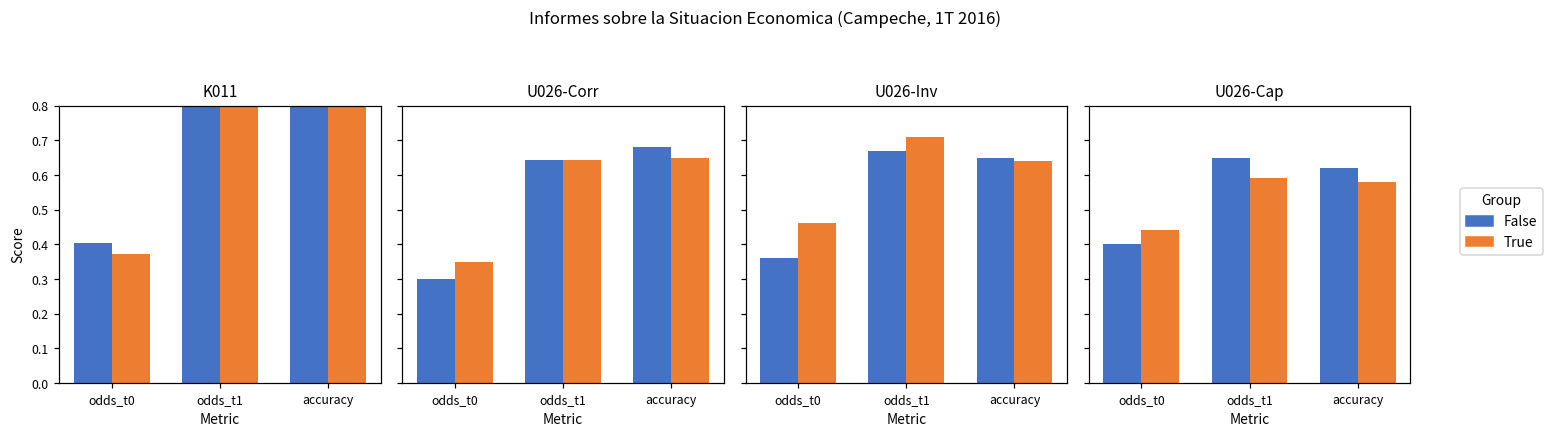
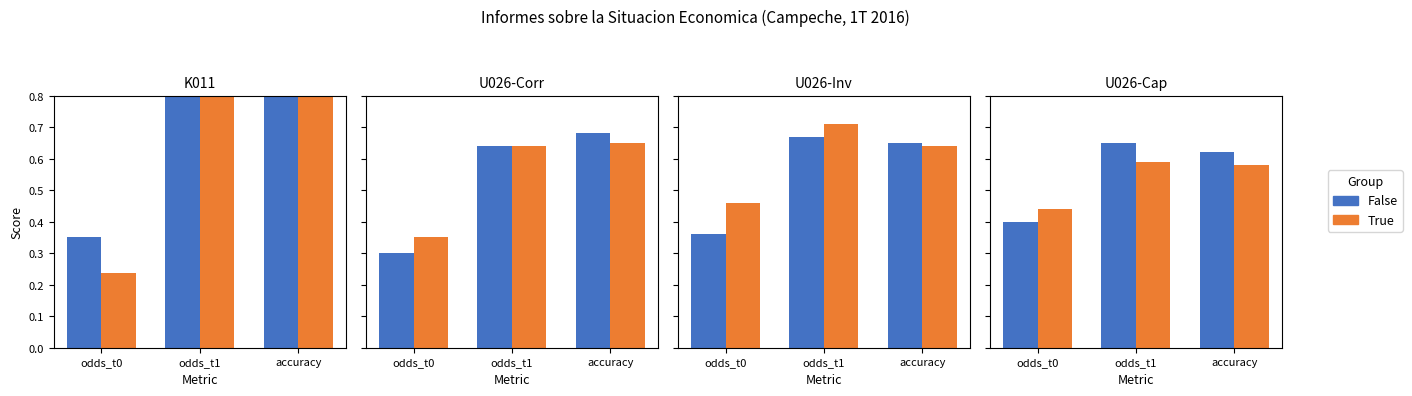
  {
    "K011": {
      "False": {
-       "odds_t0": 0.40
+       "odds_t0": 0.35
      },
      "True": {
-       "odds_t0": 0.37
+       "odds_t0": 0.24
      }
    }
  }
